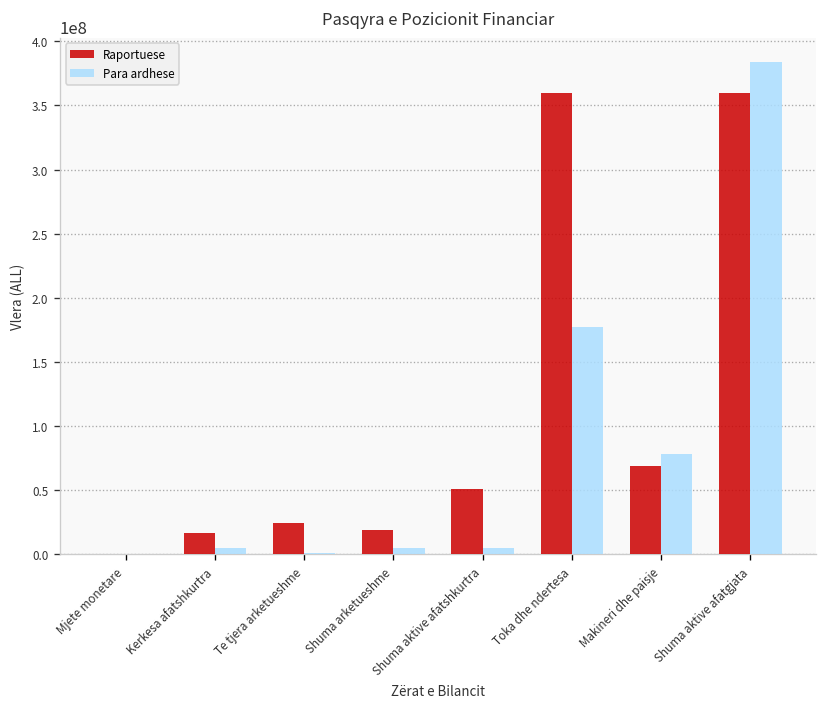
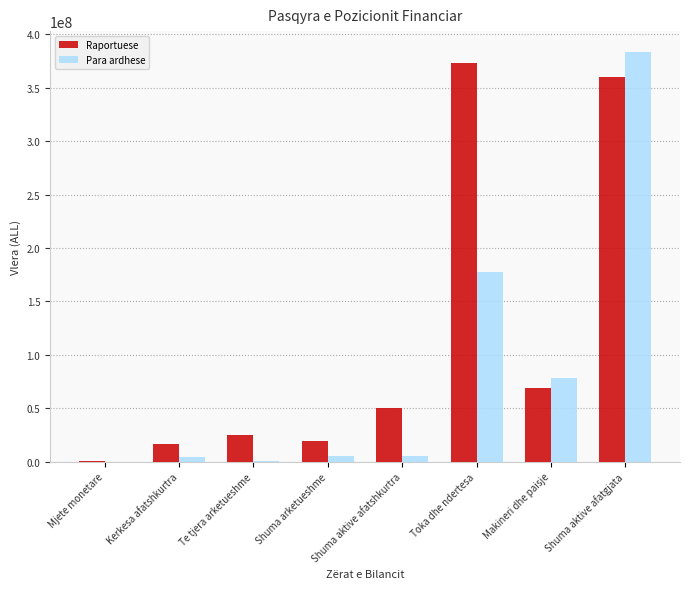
  {
    "Raportuese": {
      "Kerkesa afatshkurtra": 17000000,
      "Te tjera arketueshme": 25000000,
      "Shuma arketueshme": 19000000,
      "Shuma aktive afatshkurtra": 51000000,
-     "Toka dhe ndertesa": 360000000,
+     "Toka dhe ndertesa": 373000000,
      "Makineri dhe paisje": 69000000,
      "Shuma aktive afatgjata": 360000000
    },
    "Para ardhese": {
      "Kerkesa afatshkurtra": 4000000,
      "Shuma arketueshme": 5000000,
      "Shuma aktive afatshkurtra": 5000000,
      "Toka dhe ndertesa": 177000000,
      "Makineri dhe paisje": 78000000,
      "Shuma aktive afatgjata": 384000000
    }
  }
